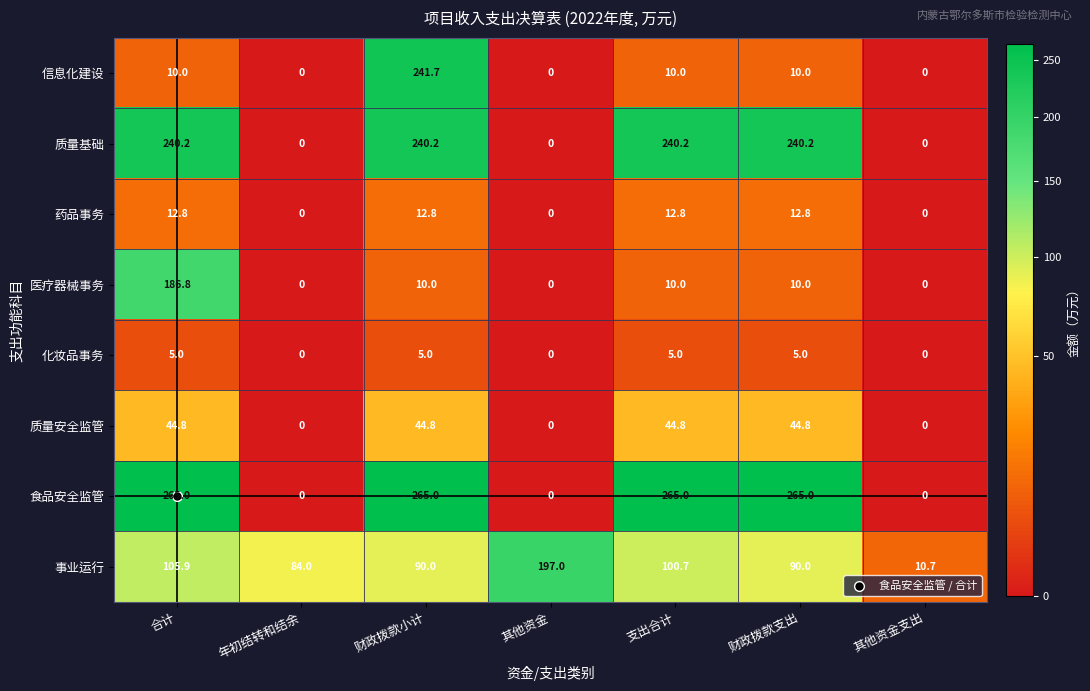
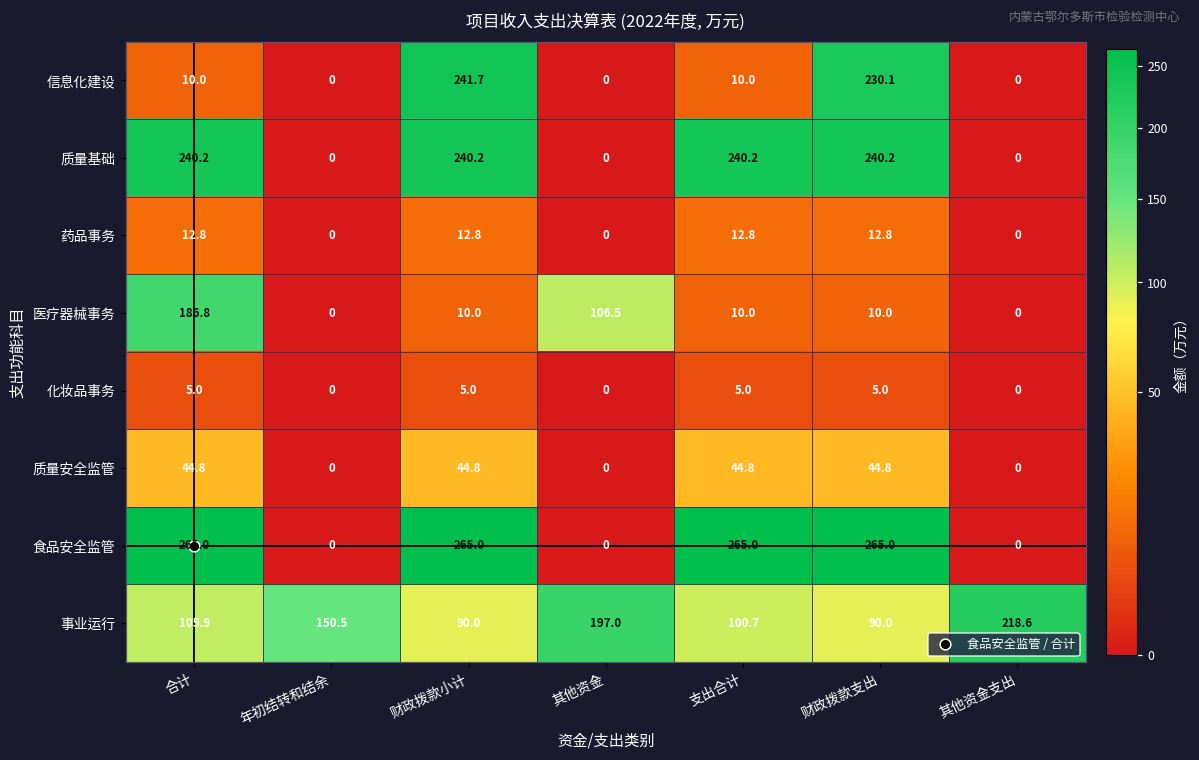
  {
    "信息化建设": {
      "合计": 10.0,
      "年初结转和结余": 0,
      "财政拨款小计": 241.7,
      "其他资金": 0,
      "支出合计": 10.0,
-     "财政拨款支出": 10.0,
+     "财政拨款支出": 230.1,
      "其他资金支出": 0
    },
    "质量基础": {
      "合计": 240.2,
      "年初结转和结余": 0,
      "财政拨款小计": 240.2,
      "其他资金": 0,
      "支出合计": 240.2,
      "财政拨款支出": 240.2,
      "其他资金支出": 0
    },
    "药品事务": {
      "合计": 12.8,
      "年初结转和结余": 0,
      "财政拨款小计": 12.8,
      "其他资金": 0,
      "支出合计": 12.8,
      "财政拨款支出": 12.8,
      "其他资金支出": 0
    },
    "医疗器械事务": {
      "合计": 186.8,
      "年初结转和结余": 0,
      "财政拨款小计": 10.0,
-     "其他资金": 0,
+     "其他资金": 106.5,
      "支出合计": 10.0,
      "财政拨款支出": 10.0,
      "其他资金支出": 0
    },
    "化妆品事务": {
      "合计": 5.0,
      "年初结转和结余": 0,
      "财政拨款小计": 5.0,
      "其他资金": 0,
      "支出合计": 5.0,
      "财政拨款支出": 5.0,
      "其他资金支出": 0
    },
    "质量安全监管": {
      "合计": 44.8,
      "年初结转和结余": 0,
      "财政拨款小计": 44.8,
      "其他资金": 0,
      "支出合计": 44.8,
      "财政拨款支出": 44.8,
      "其他资金支出": 0
    },
    "食品安全监管": {
      "年初结转和结余": 0,
      "财政拨款小计": 265.0,
      "其他资金": 0,
      "支出合计": 265.0,
      "财政拨款支出": 265.0,
      "其他资金支出": 0
    },
    "事业运行": {
      "合计": 105.9,
-     "年初结转和结余": 84.0,
+     "年初结转和结余": 150.5,
      "财政拨款小计": 90.0,
      "其他资金": 197.0,
      "支出合计": 100.7,
      "财政拨款支出": 90.0,
-     "其他资金支出": 10.7
+     "其他资金支出": 218.6
    }
  }
